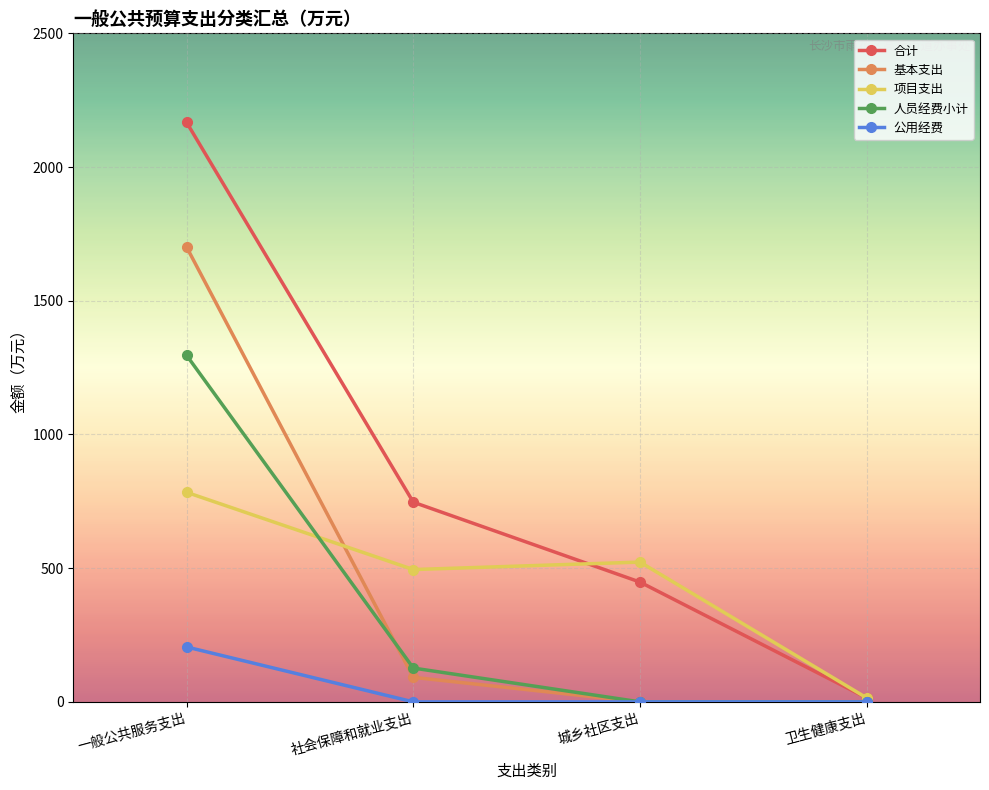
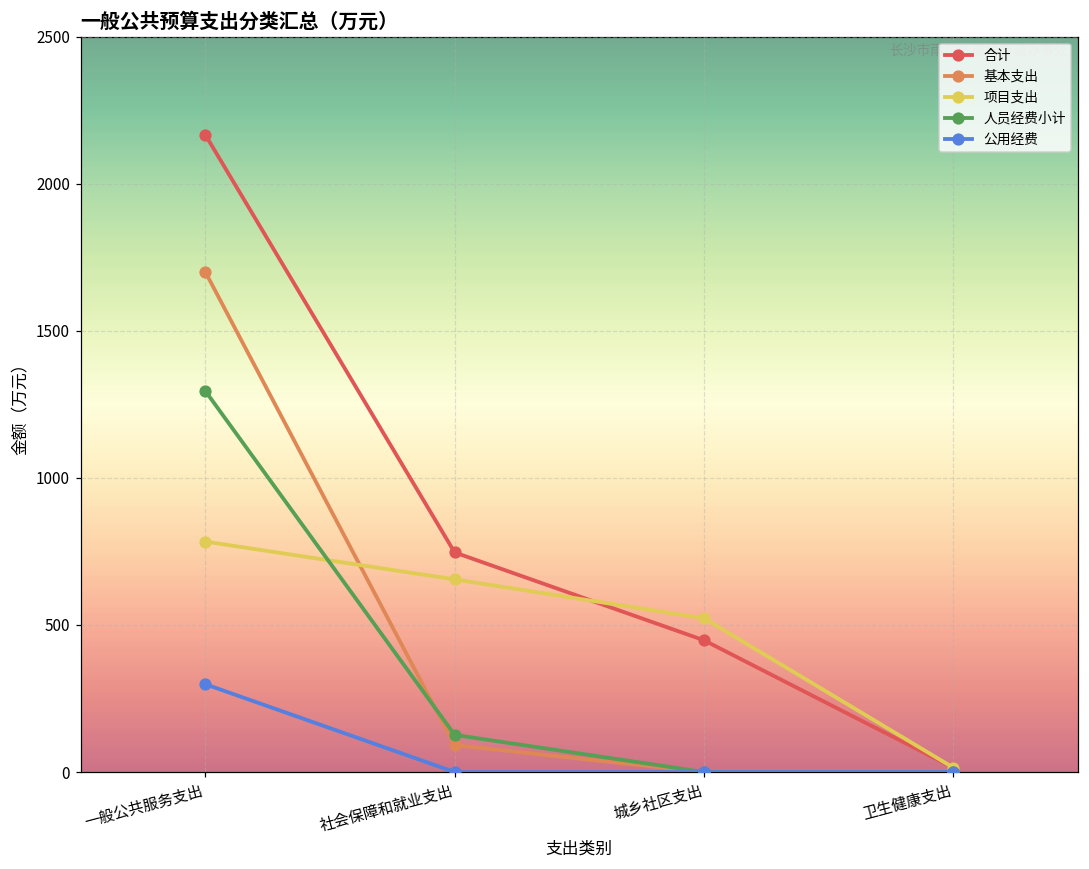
  {
    "项目支出": {
      "一般公共服务支出": 780,
-     "社会保障和就业支出": 490,
+     "社会保障和就业支出": 660,
      "城乡社区支出": 520
    },
    "人员经费小计": {
      "一般公共服务支出": 1300,
      "社会保障和就业支出": 130
    },
    "公用经费": {
-     "一般公共服务支出": 210,
+     "一般公共服务支出": 300,
      "社会保障和就业支出": 0
    }
  }
